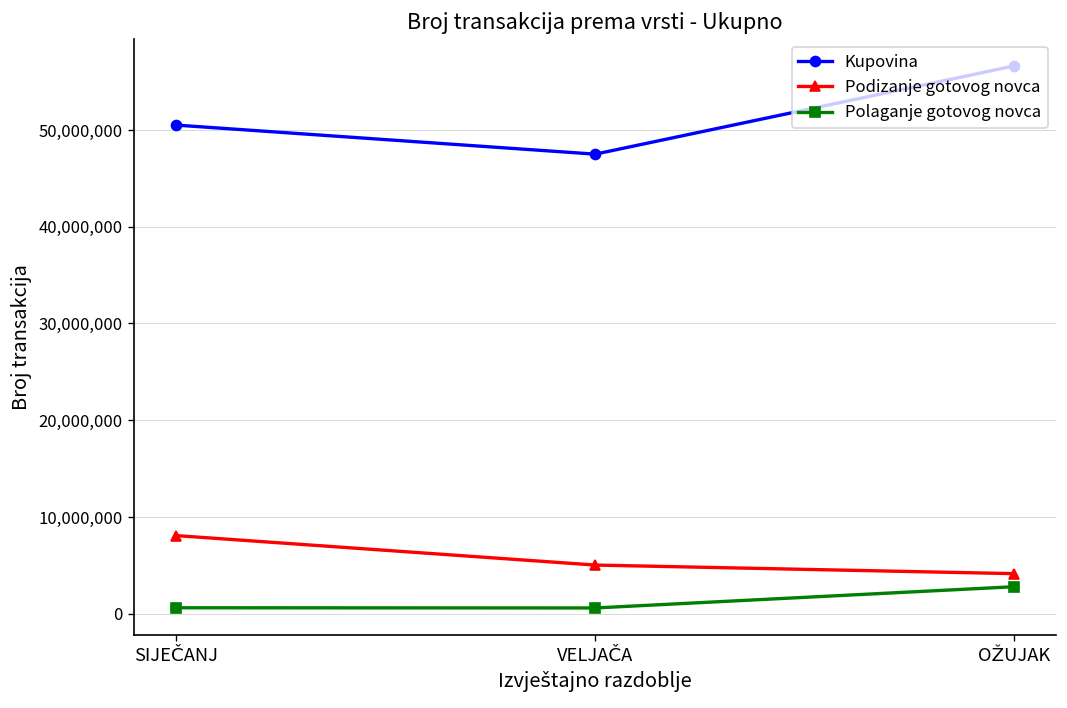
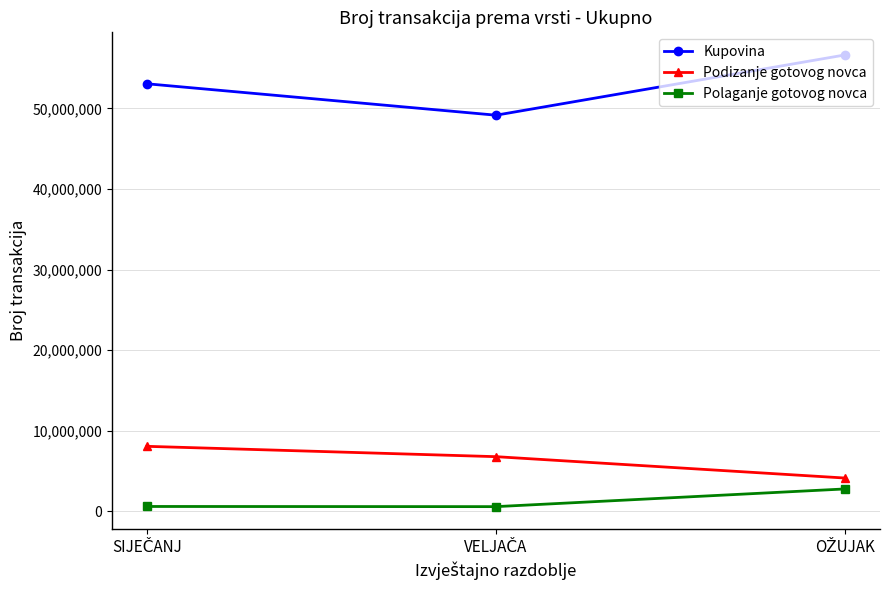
  {
    "Kupovina": {
-     "SIJEČANJ": "51,000,000",
-     "VELJAČA": "48,000,000"
+     "SIJEČANJ": "53,000,000",
+     "VELJAČA": "49,000,000"
    },
    "Podizanje gotovog novca": {
      "SIJEČANJ": "8,000,000",
-     "VELJAČA": "5,000,000",
+     "VELJAČA": "7,000,000",
      "OŽUJAK": "4,000,000"
    },
    "Polaganje gotovog novca": {
      "SIJEČANJ": "1,000,000",
      "VELJAČA": "1,000,000",
      "OŽUJAK": "3,000,000"
    }
  }
